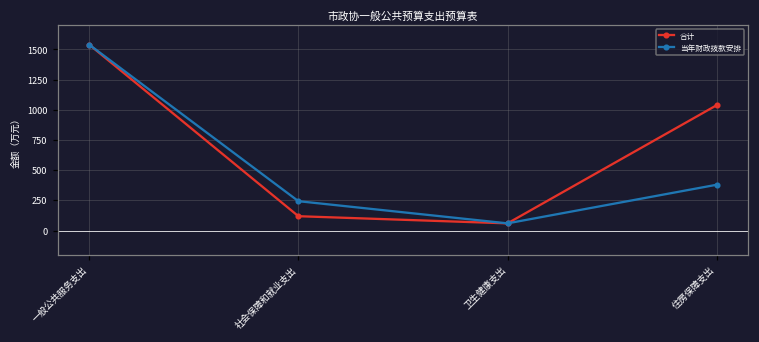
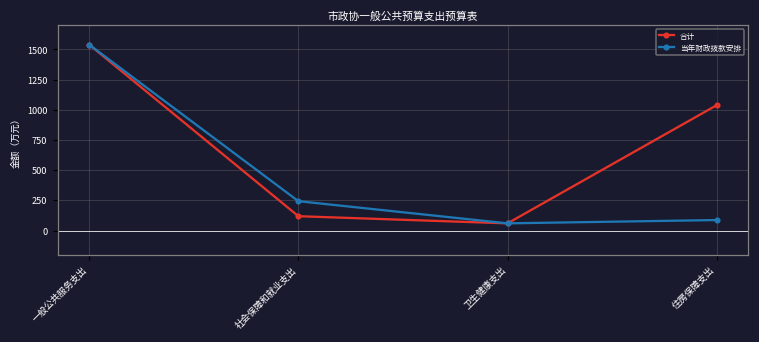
  {
    "合计": {
      "社会保障和就业支出": 120,
      "住房保障支出": 1040
    },
    "当年财政拨款安排": {
      "社会保障和就业支出": 240,
-     "住房保障支出": 380
+     "住房保障支出": 90
    }
  }
